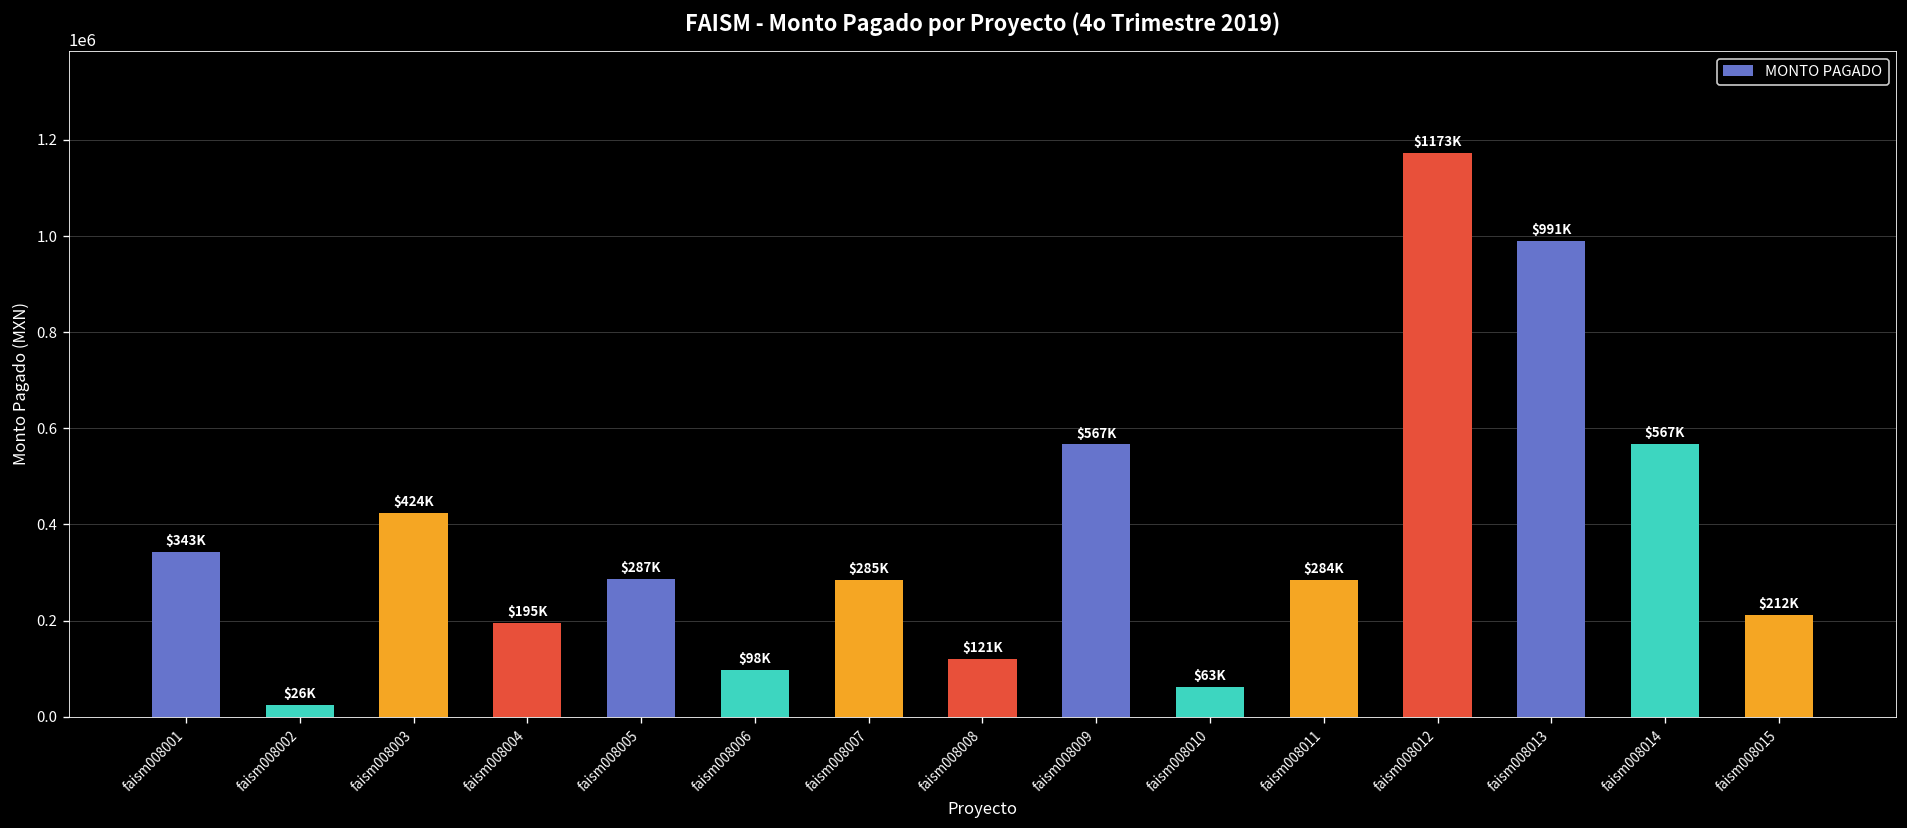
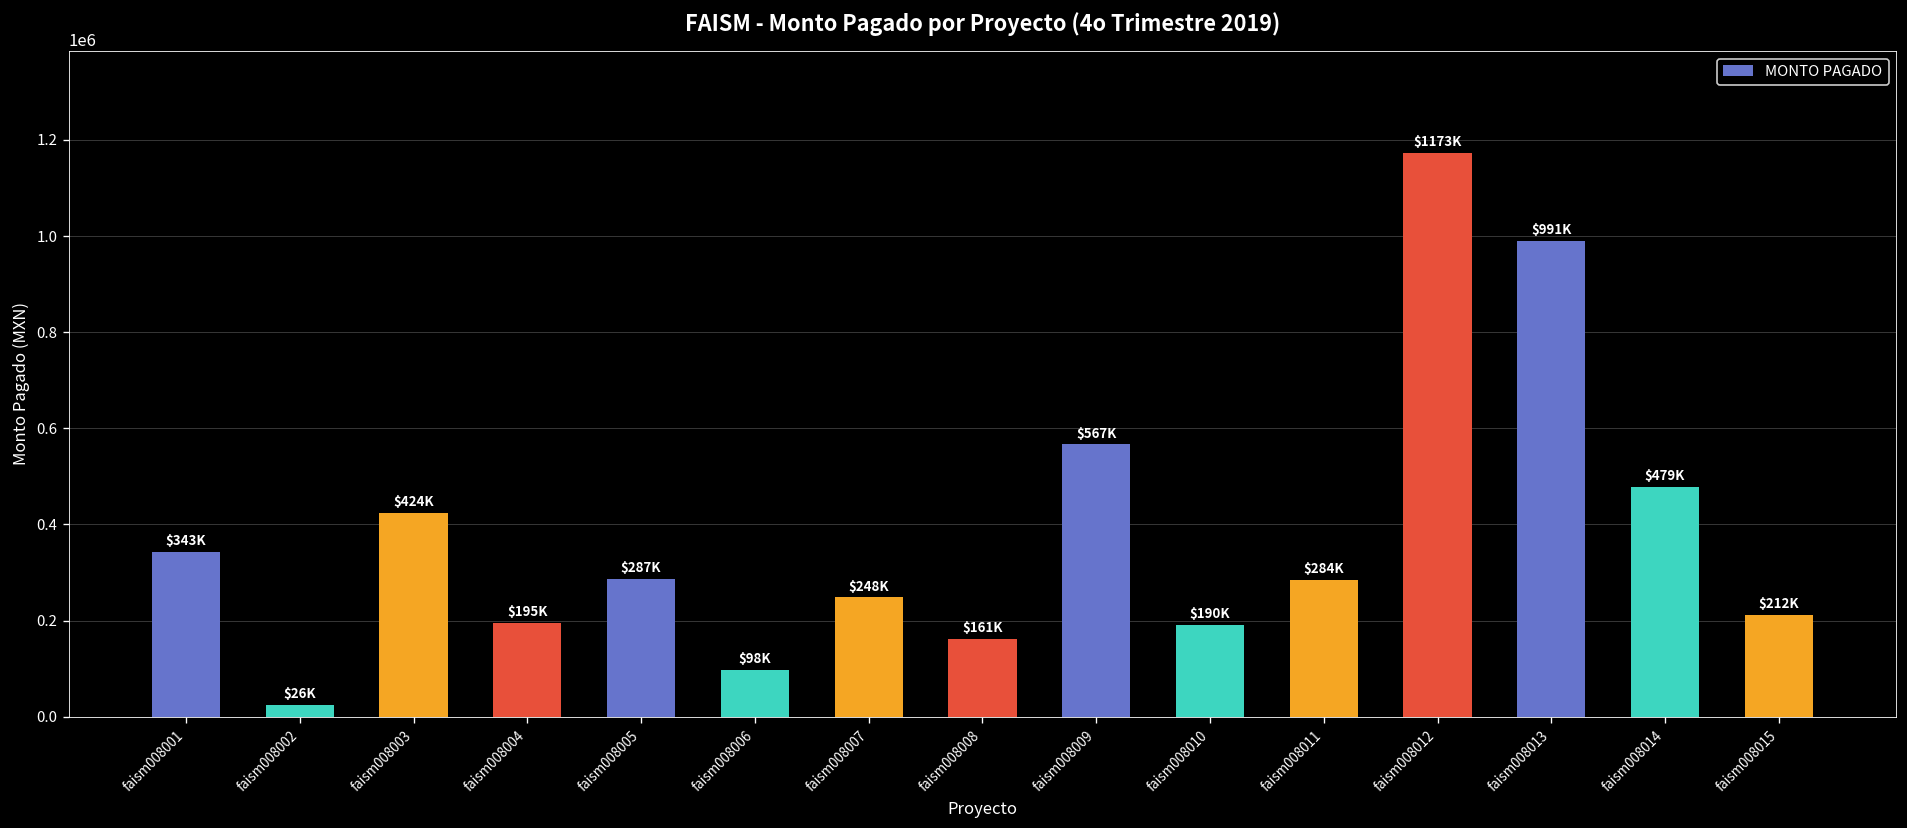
  {
    "faism008001": "$343K",
    "faism008002": "$26K",
    "faism008003": "$424K",
    "faism008004": "$195K",
    "faism008005": "$287K",
    "faism008006": "$98K",
-   "faism008007": "$285K",
-   "faism008008": "$121K",
+   "faism008007": "$248K",
+   "faism008008": "$161K",
    "faism008009": "$567K",
-   "faism008010": "$63K",
+   "faism008010": "$190K",
    "faism008011": "$284K",
    "faism008012": "$1173K",
    "faism008013": "$991K",
-   "faism008014": "$567K",
+   "faism008014": "$479K",
    "faism008015": "$212K"
  }
